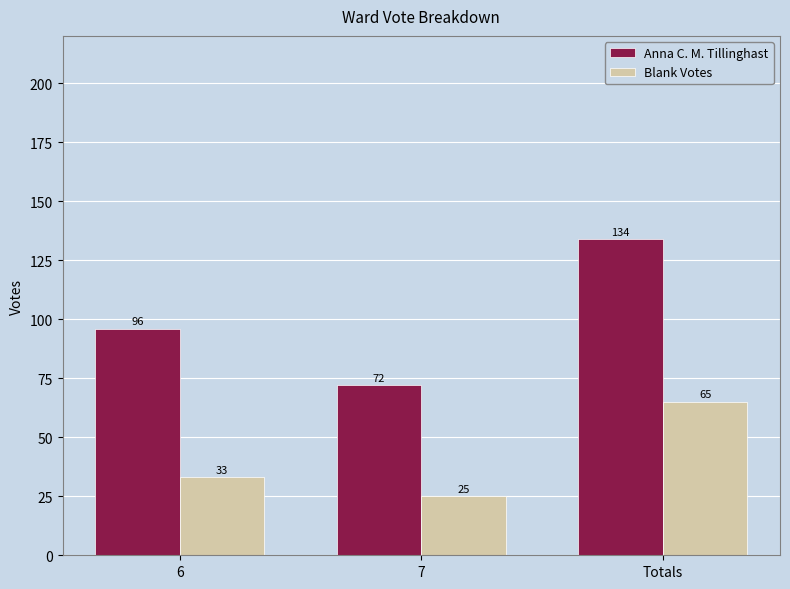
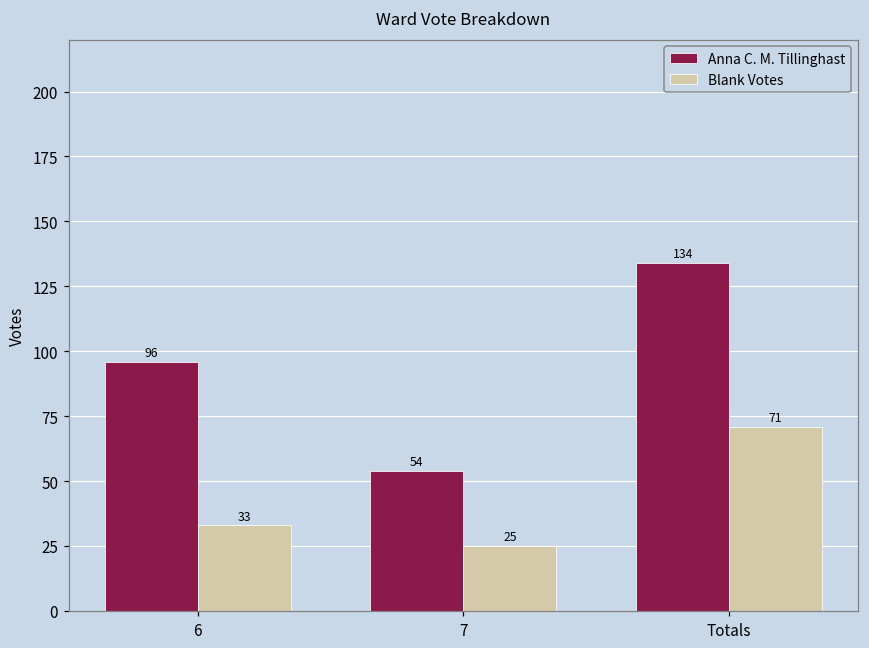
  {
    "Anna C. M. Tillinghast": {
      "6": 96,
-     "7": 72,
+     "7": 54,
      "Totals": 134
    },
    "Blank Votes": {
      "6": 33,
      "7": 25,
-     "Totals": 65
+     "Totals": 71
    }
  }
